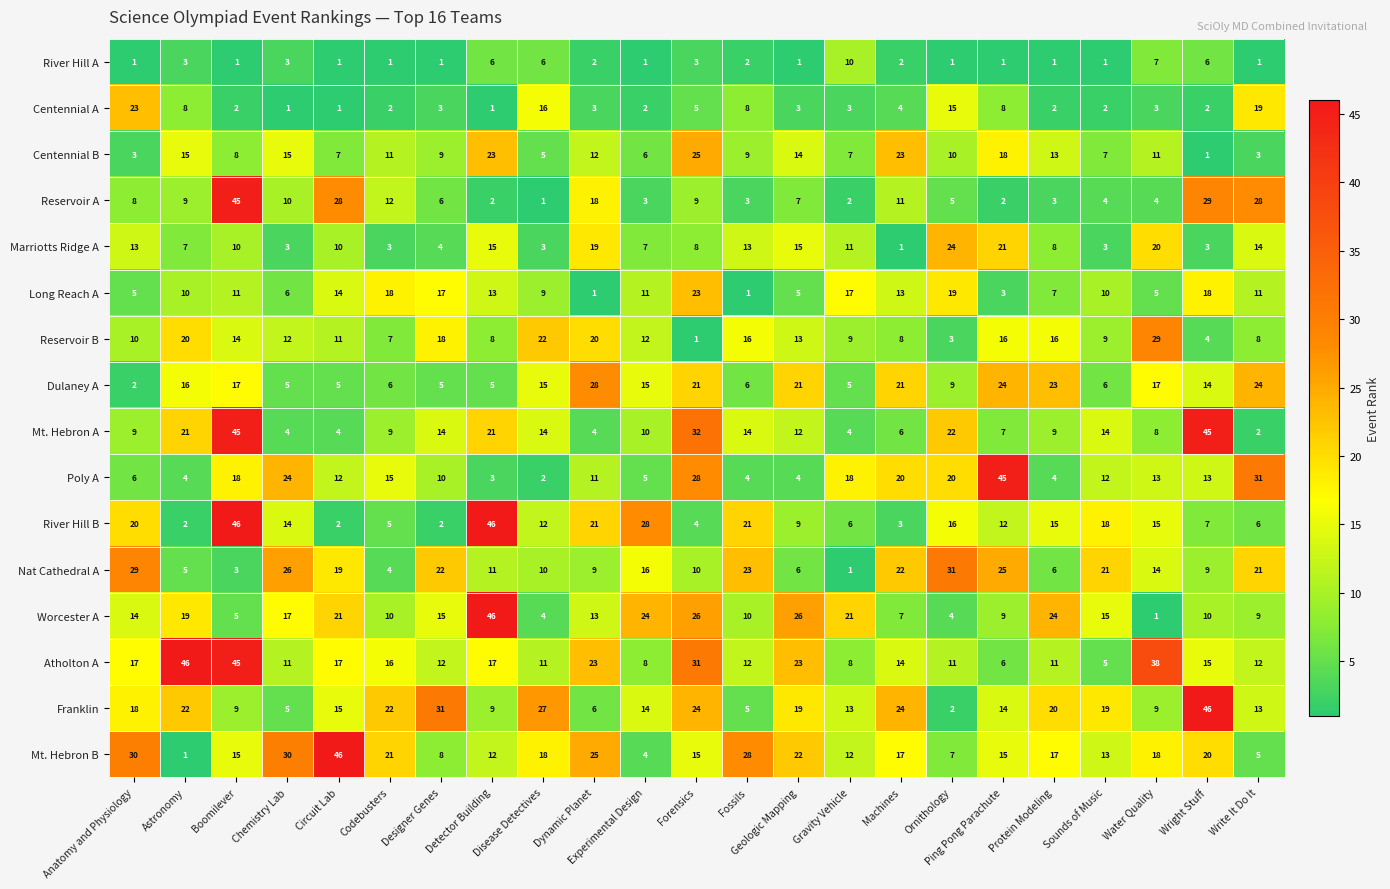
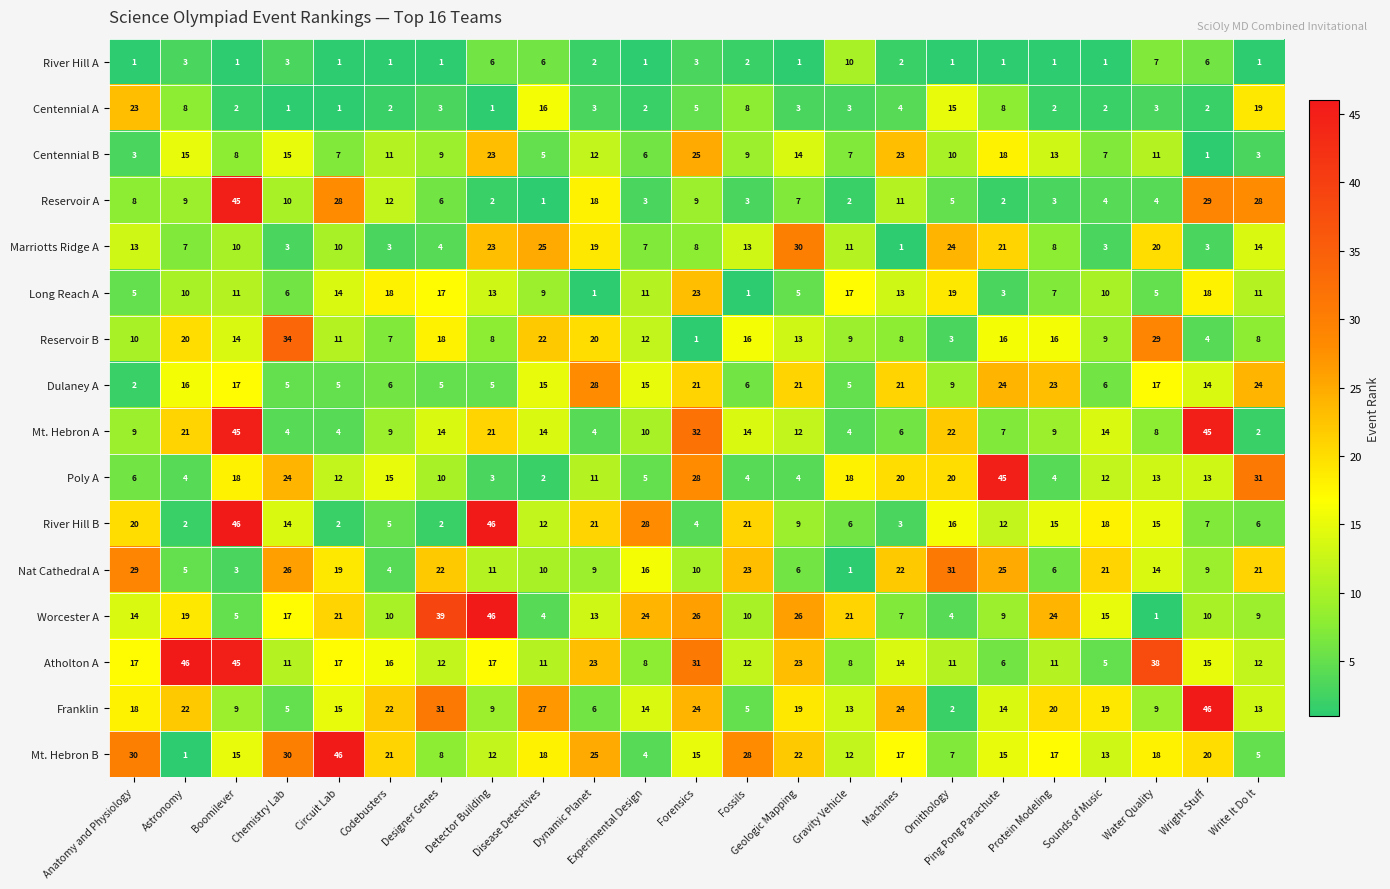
  {
    "Marriotts Ridge A": {
      "Anatomy and Physiology": 13,
      "Astronomy": 7,
      "Boomilever": 10,
      "Chemistry Lab": 3,
      "Circuit Lab": 10,
      "Codebusters": 3,
      "Designer Genes": 4,
-     "Detector Building": 15,
-     "Disease Detectives": 3,
+     "Detector Building": 23,
+     "Disease Detectives": 25,
      "Dynamic Planet": 19,
      "Experimental Design": 7,
      "Forensics": 8,
      "Fossils": 13,
-     "Geologic Mapping": 15,
+     "Geologic Mapping": 30,
      "Gravity Vehicle": 11,
      "Machines": 1,
      "Ornithology": 24,
      "Ping Pong Parachute": 21,
      "Protein Modeling": 8,
      "Sounds of Music": 3,
      "Water Quality": 20,
      "Wright Stuff": 3,
      "Write It Do It": 14
    },
    "Reservoir B": {
      "Anatomy and Physiology": 10,
      "Astronomy": 20,
      "Boomilever": 14,
-     "Chemistry Lab": 12,
+     "Chemistry Lab": 34,
      "Circuit Lab": 11,
      "Codebusters": 7,
      "Designer Genes": 18,
      "Detector Building": 8,
      "Disease Detectives": 22,
      "Dynamic Planet": 20,
      "Experimental Design": 12,
      "Forensics": 1,
      "Fossils": 16,
      "Geologic Mapping": 13,
      "Gravity Vehicle": 9,
      "Machines": 8,
      "Ornithology": 3,
      "Ping Pong Parachute": 16,
      "Protein Modeling": 16,
      "Sounds of Music": 9,
      "Water Quality": 29,
      "Wright Stuff": 4,
      "Write It Do It": 8
    },
    "Worcester A": {
      "Anatomy and Physiology": 14,
      "Astronomy": 19,
      "Boomilever": 5,
      "Chemistry Lab": 17,
      "Circuit Lab": 21,
      "Codebusters": 10,
-     "Designer Genes": 15,
+     "Designer Genes": 39,
      "Detector Building": 46,
      "Disease Detectives": 4,
      "Dynamic Planet": 13,
      "Experimental Design": 24,
      "Forensics": 26,
      "Fossils": 10,
      "Geologic Mapping": 26,
      "Gravity Vehicle": 21,
      "Machines": 7,
      "Ornithology": 4,
      "Ping Pong Parachute": 9,
      "Protein Modeling": 24,
      "Sounds of Music": 15,
      "Water Quality": 1,
      "Wright Stuff": 10,
      "Write It Do It": 9
    }
  }
